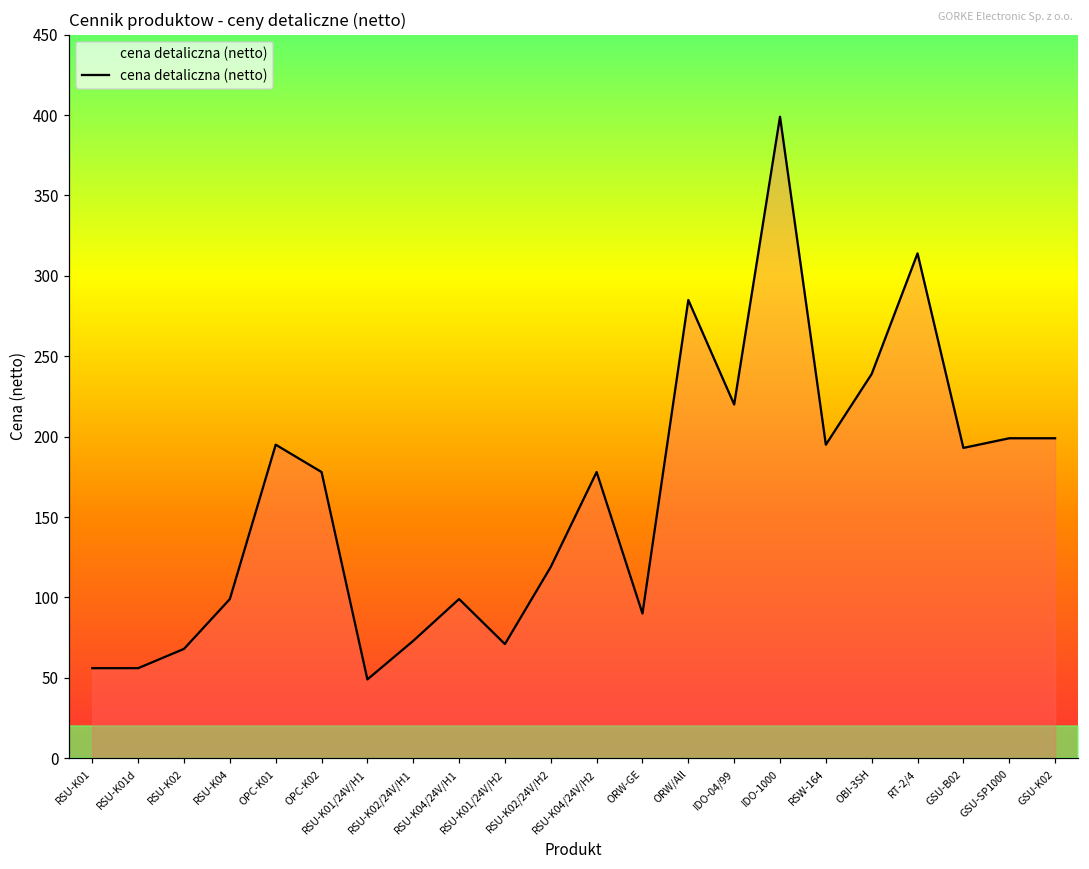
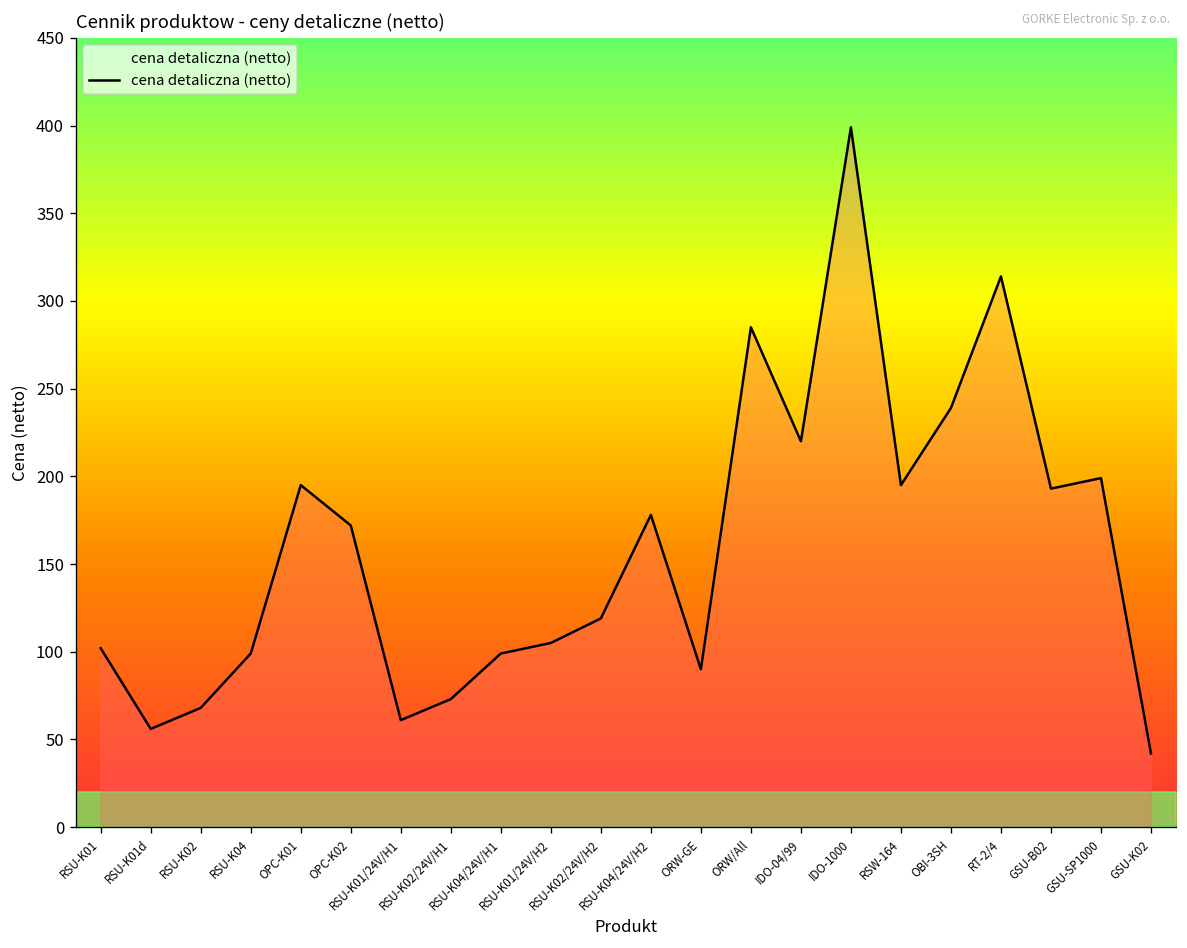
  {
    "cena detaliczna (netto)": {
-     "RSU-K01": 56,
+     "RSU-K01": 102,
      "RSU-K01d": 56,
      "RSU-K02": 68,
      "RSU-K04": 99,
      "OPC-K01": 195,
-     "OPC-K02": 178,
-     "RSU-K01/24V/H1": 49,
+     "OPC-K02": 172,
+     "RSU-K01/24V/H1": 61,
      "RSU-K02/24V/H1": 73,
      "RSU-K04/24V/H1": 99,
-     "RSU-K01/24V/H2": 71,
+     "RSU-K01/24V/H2": 105,
      "RSU-K02/24V/H2": 119,
      "RSU-K04/24V/H2": 178,
      "ORW-GE": 90,
      "ORW/All": 285,
      "IDO-04/99": 220,
      "IDO-1000": 399,
      "RSW-164": 195,
      "OBI-3SH": 239,
      "RT-2/4": 314,
      "GSU-B02": 193,
      "GSU-SP1000": 199,
-     "GSU-K02": 199
+     "GSU-K02": 42
    }
  }
